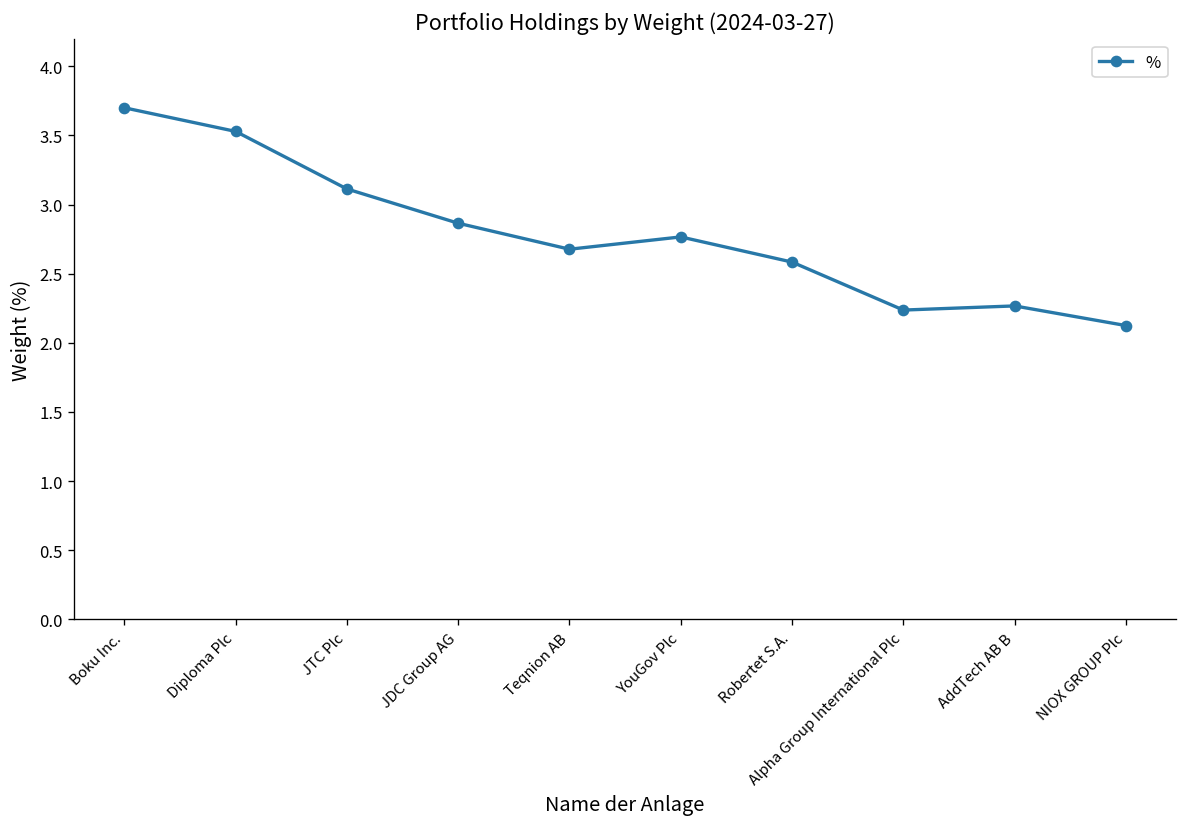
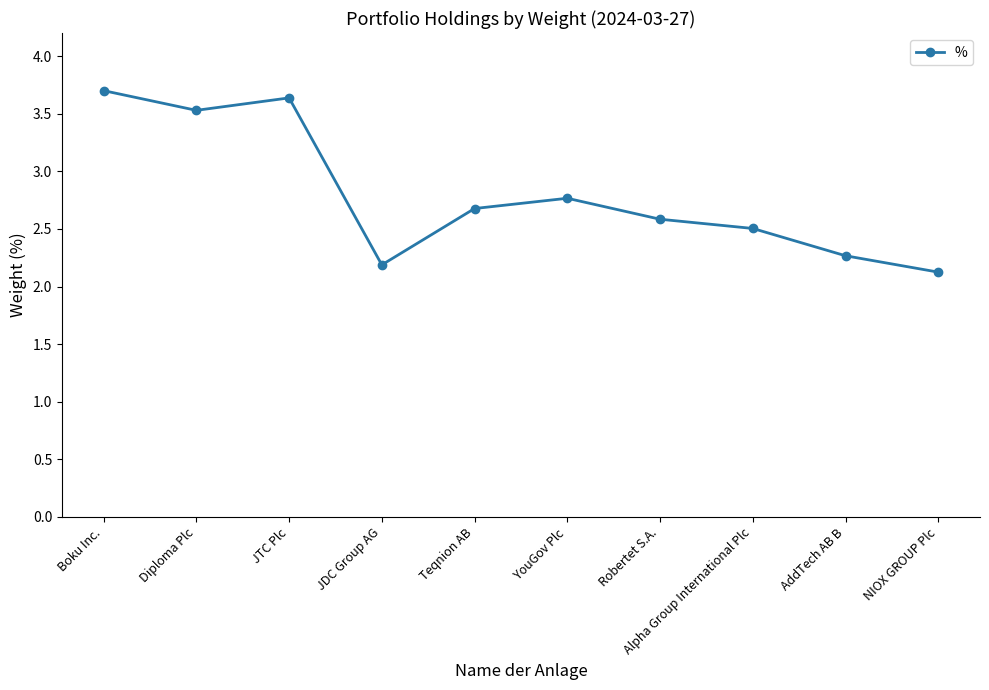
  {
    "Boku Inc.": 3.70,
    "Diploma Plc": 3.53,
-   "JTC Plc": 3.11,
-   "JDC Group AG": 2.87,
+   "JTC Plc": 3.64,
+   "JDC Group AG": 2.19,
    "Teqnion AB": 2.68,
    "YouGov Plc": 2.77,
    "Robertet S.A.": 2.58,
-   "Alpha Group International Plc": 2.24,
+   "Alpha Group International Plc": 2.50,
    "AddTech AB B": 2.27,
    "NIOX GROUP Plc": 2.13
  }
